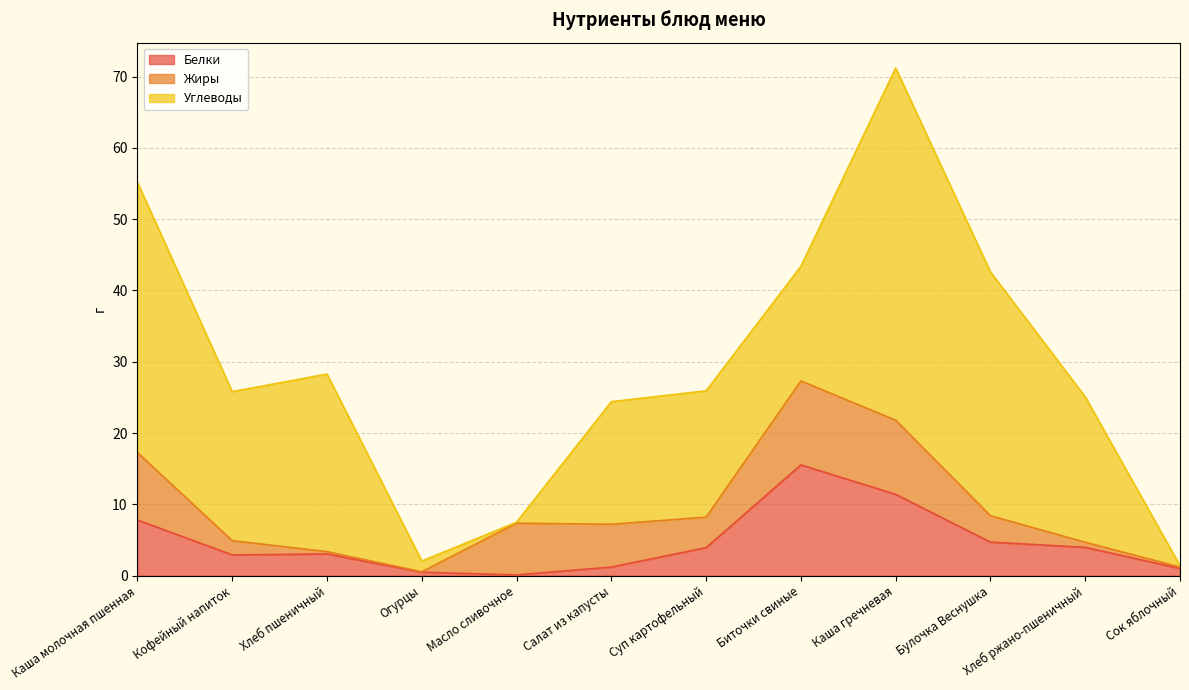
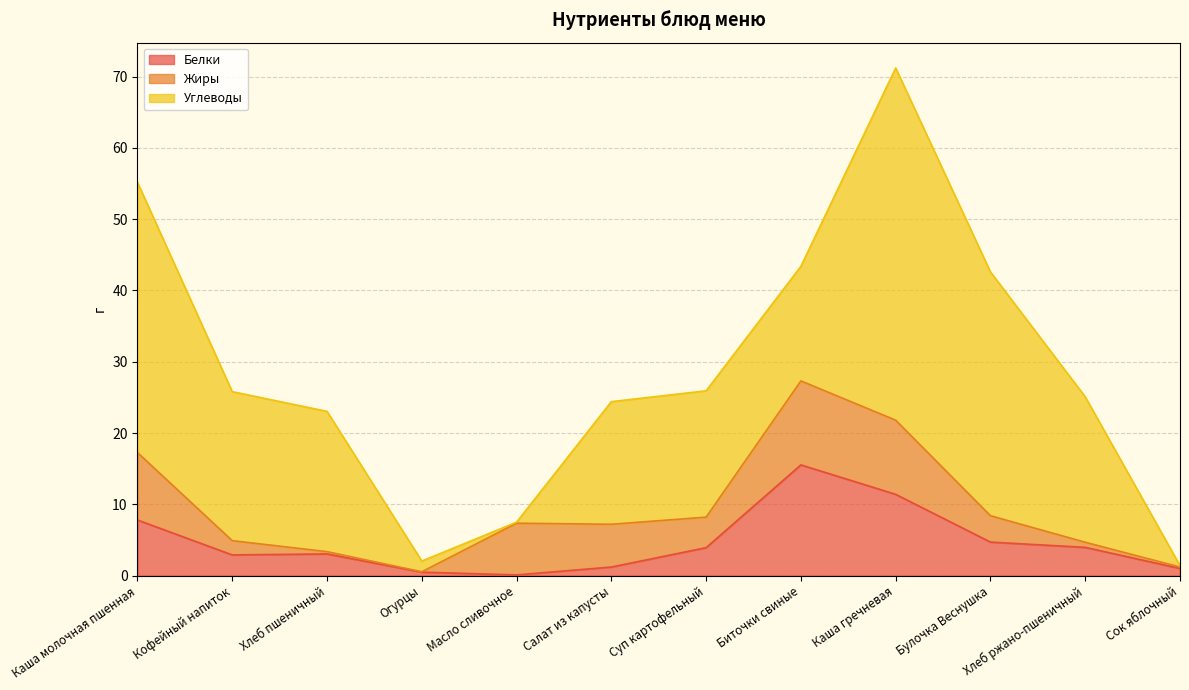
  {
    "Углеводы": {
      "Каша молочная пшенная": 38,
      "Кофейный напиток": 21,
-     "Хлеб пшеничный": 25,
+     "Хлеб пшеничный": 20,
      "Огурцы": 2,
      "Салат из капусты": 17,
      "Суп картофельный": 18,
      "Биточки свиные": 16,
      "Каша гречневая": 49,
      "Булочка Веснушка": 34,
      "Хлеб ржано-пшеничный": 20
    }
  }
